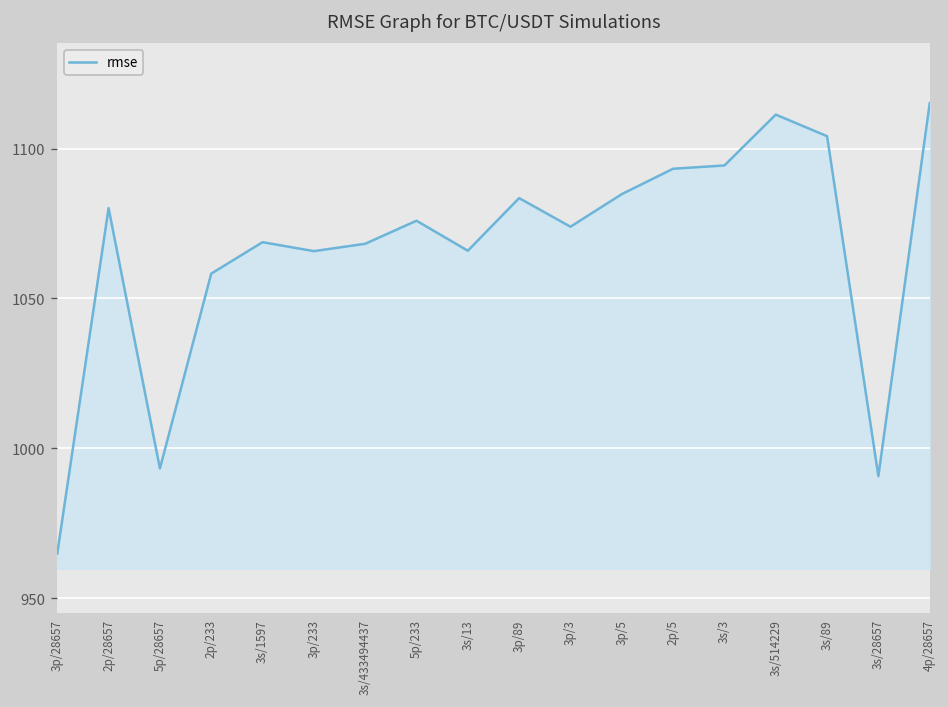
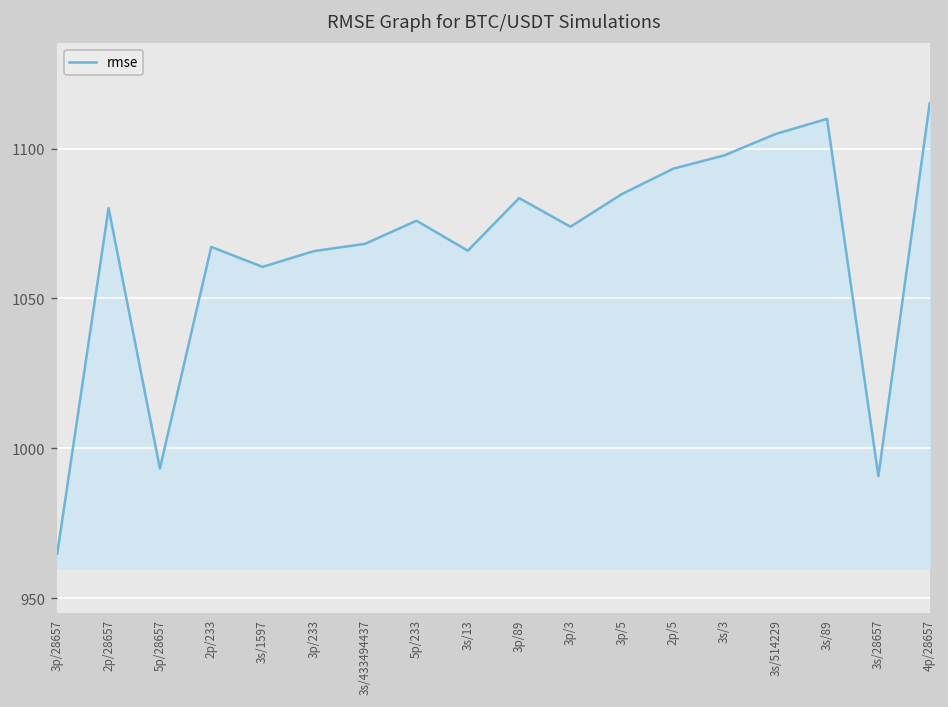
  {
    "3p/28657": 965,
    "2p/28657": 1080,
    "5p/28657": 993,
-   "2p/233": 1058,
-   "3s/1597": 1069,
+   "2p/233": 1067,
+   "3s/1597": 1061,
    "3p/233": 1066,
    "3s/433494437": 1068,
    "5p/233": 1076,
    "3s/13": 1066,
    "3p/89": 1083,
    "3p/3": 1074,
    "3p/5": 1085,
    "2p/5": 1093,
-   "3s/3": 1094,
-   "3s/514229": 1111,
-   "3s/89": 1104,
+   "3s/3": 1098,
+   "3s/514229": 1105,
+   "3s/89": 1110,
    "3s/28657": 991,
    "4p/28657": 1115
  }
